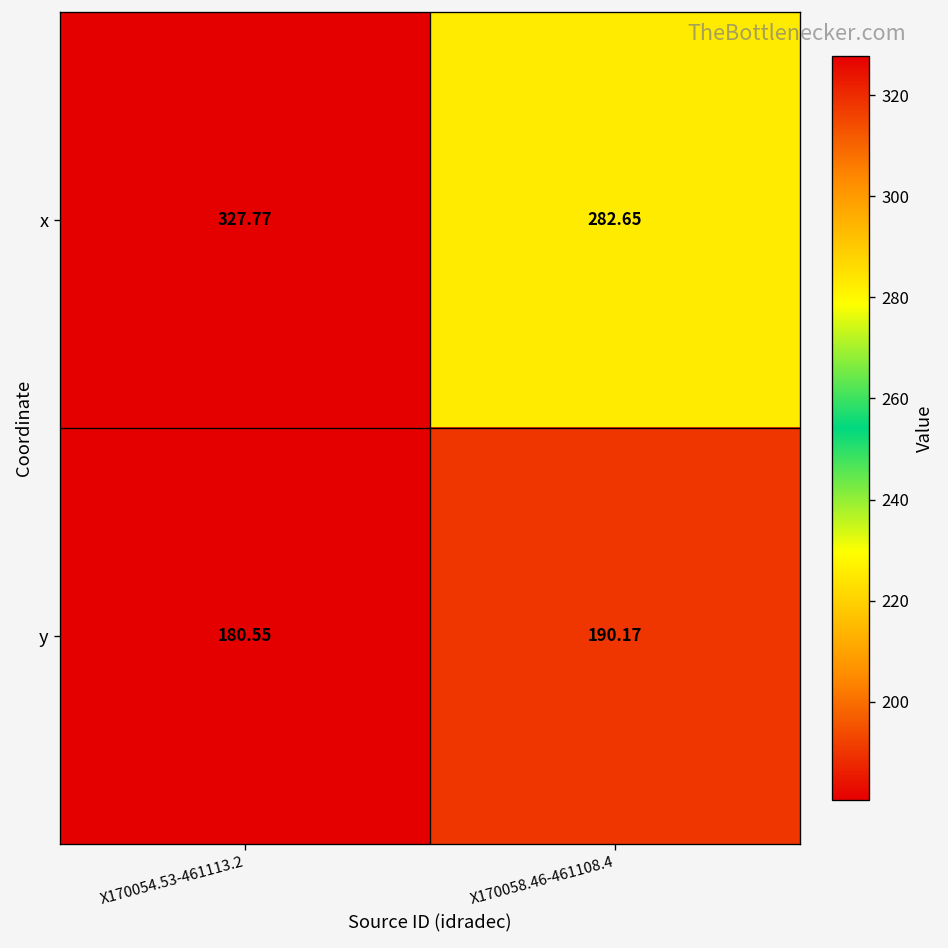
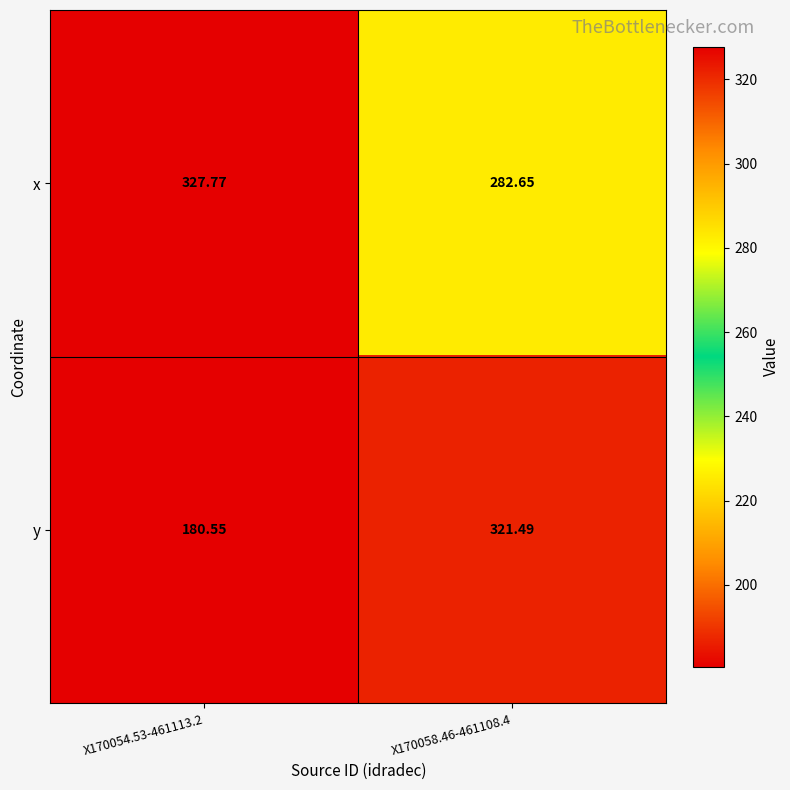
  {
    "x": {
      "X170054.53-461113.2": 327.77,
      "X170058.46-461108.4": 282.65
    },
    "y": {
      "X170054.53-461113.2": 180.55,
-     "X170058.46-461108.4": 190.17
+     "X170058.46-461108.4": 321.49
    }
  }
